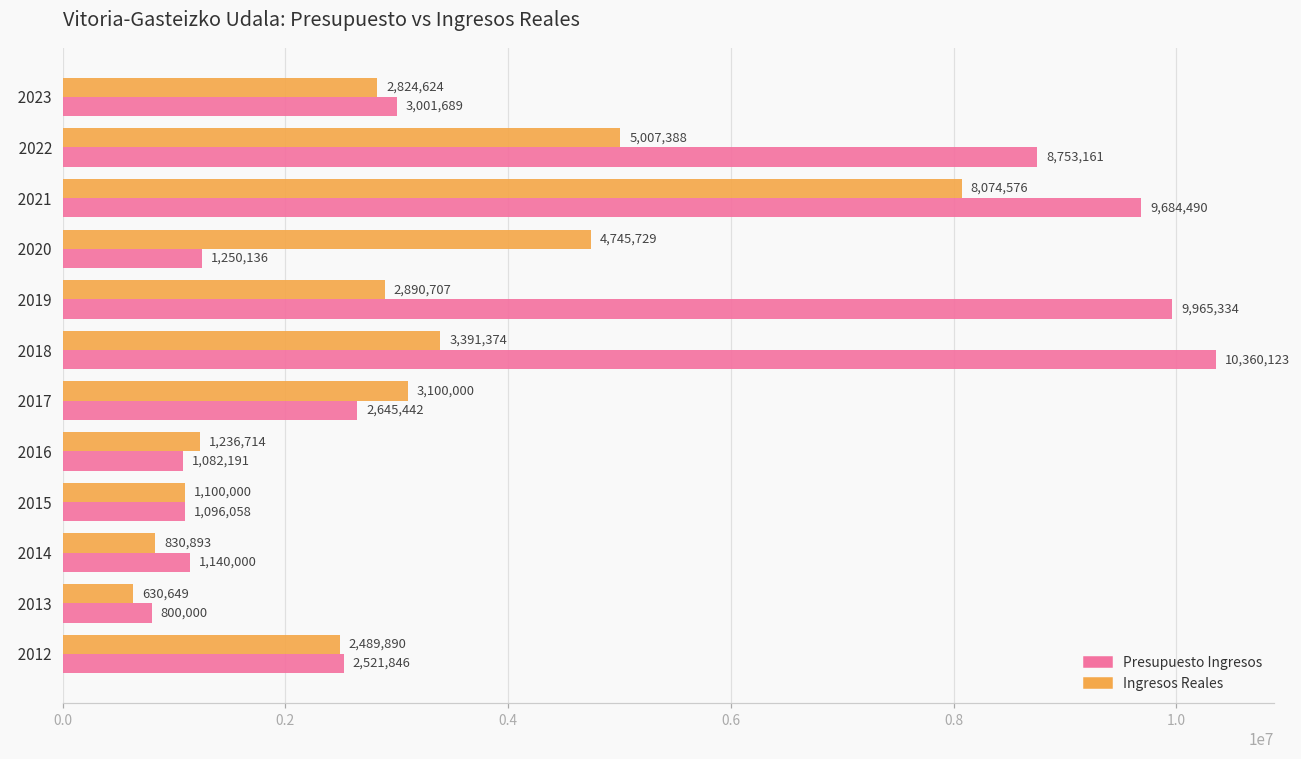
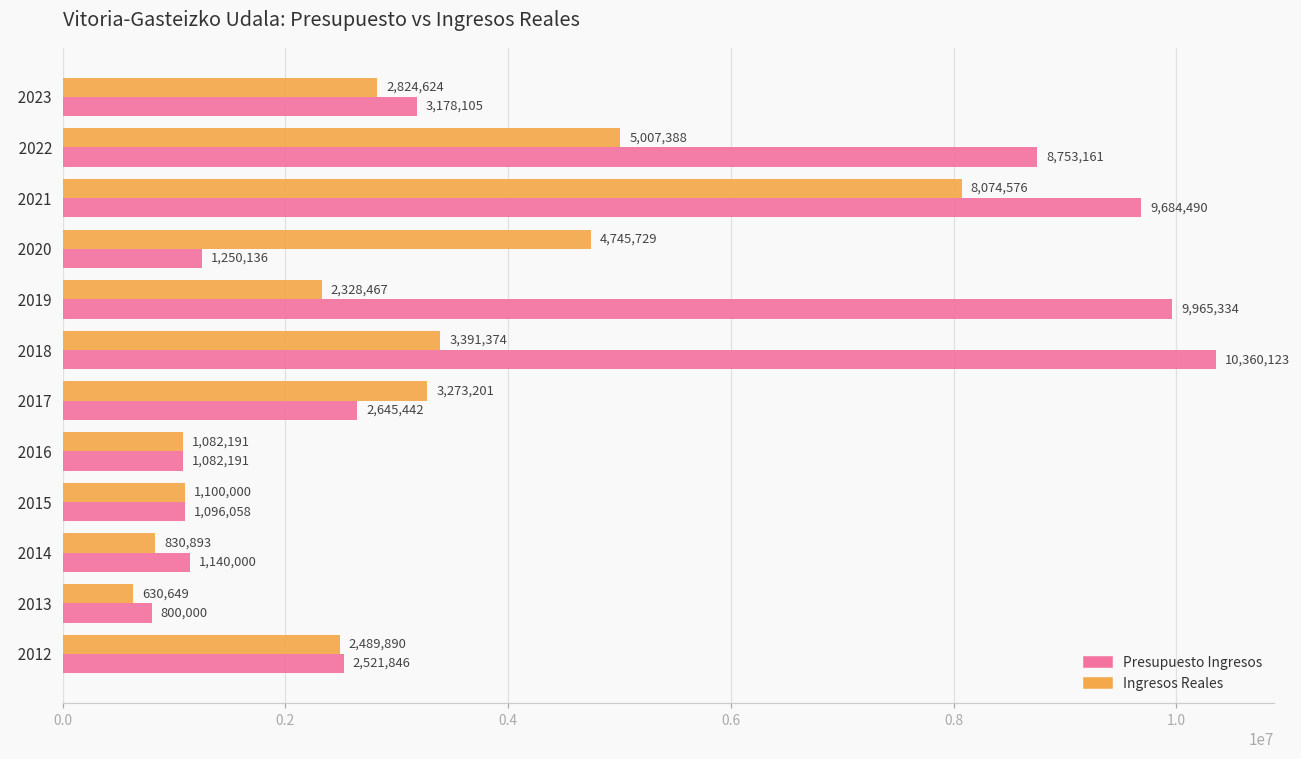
  {
    "Presupuesto Ingresos": {
-     "2023": "3,001,689",
+     "2023": "3,178,105",
      "2022": "8,753,161",
      "2021": "9,684,490",
      "2020": "1,250,136",
      "2019": "9,965,334",
      "2018": "10,360,123",
      "2017": "2,645,442",
      "2016": "1,082,191",
      "2015": "1,096,058",
      "2014": "1,140,000",
      "2013": "800,000",
      "2012": "2,521,846"
    },
    "Ingresos Reales": {
      "2023": "2,824,624",
      "2022": "5,007,388",
      "2021": "8,074,576",
      "2020": "4,745,729",
-     "2019": "2,890,707",
+     "2019": "2,328,467",
      "2018": "3,391,374",
-     "2017": "3,100,000",
-     "2016": "1,236,714",
+     "2017": "3,273,201",
+     "2016": "1,082,191",
      "2015": "1,100,000",
      "2014": "830,893",
      "2013": "630,649",
      "2012": "2,489,890"
    }
  }
